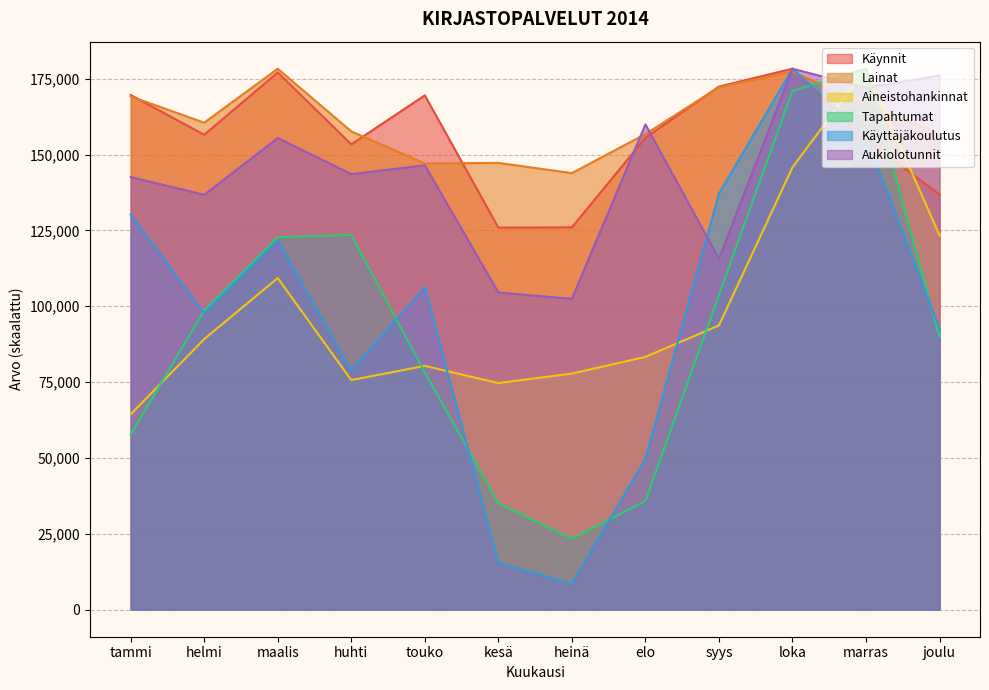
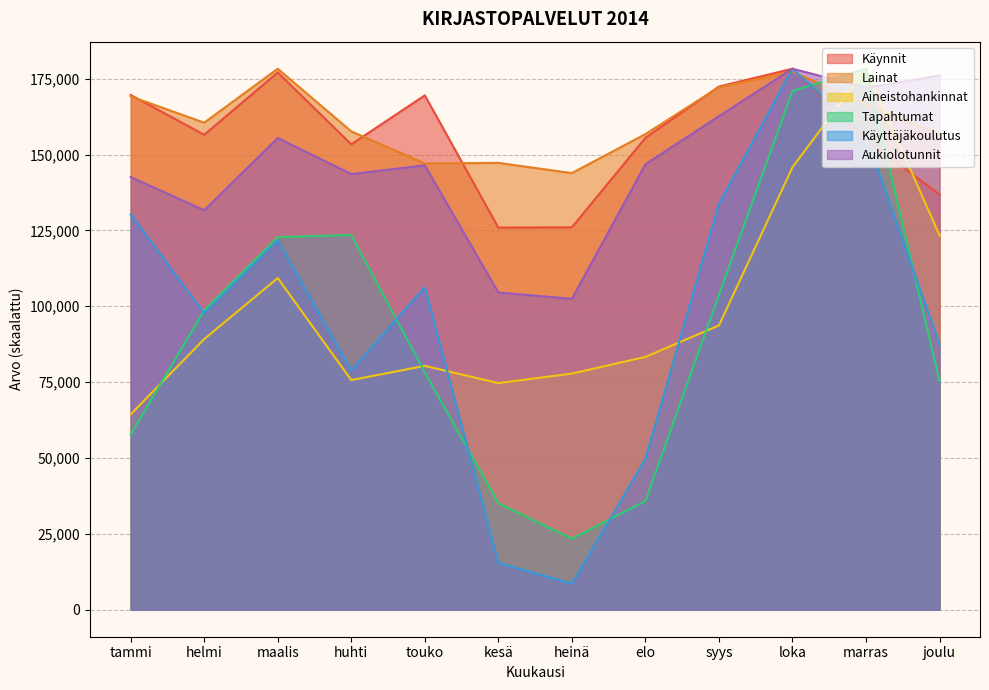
  {
    "Aineistohankinnat": {
      "tammi": "64,000",
      "helmi": "89,000",
      "maalis": "109,000",
      "huhti": "76,000",
      "touko": "80,000",
      "kesä": "75,000",
      "heinä": "78,000",
      "elo": "83,000",
      "syys": "94,000",
      "loka": "146,000",
      "joulu": "123,000"
    },
    "Tapahtumat": {
      "tammi": "58,000",
      "helmi": "99,000",
      "maalis": "123,000",
      "huhti": "123,000",
      "touko": "78,000",
      "kesä": "35,000",
      "heinä": "23,000",
      "elo": "36,000",
      "syys": "104,000",
      "loka": "171,000",
-     "joulu": "90,000"
+     "joulu": "75,000"
    },
    "Käyttäjäkoulutus": {
      "tammi": "130,000",
      "helmi": "98,000",
      "maalis": "122,000",
      "huhti": "79,000",
      "touko": "106,000",
      "kesä": "15,000",
      "heinä": "9,000",
      "elo": "50,000",
-     "syys": "137,000",
-     "joulu": "93,000"
+     "syys": "134,000",
+     "joulu": "87,000"
    },
    "Aukiolotunnit": {
      "tammi": "143,000",
-     "helmi": "137,000",
+     "helmi": "132,000",
      "maalis": "155,000",
      "huhti": "144,000",
      "kesä": "105,000",
      "heinä": "102,000",
-     "elo": "160,000",
-     "syys": "116,000"
+     "elo": "147,000",
+     "syys": "163,000"
    }
  }
